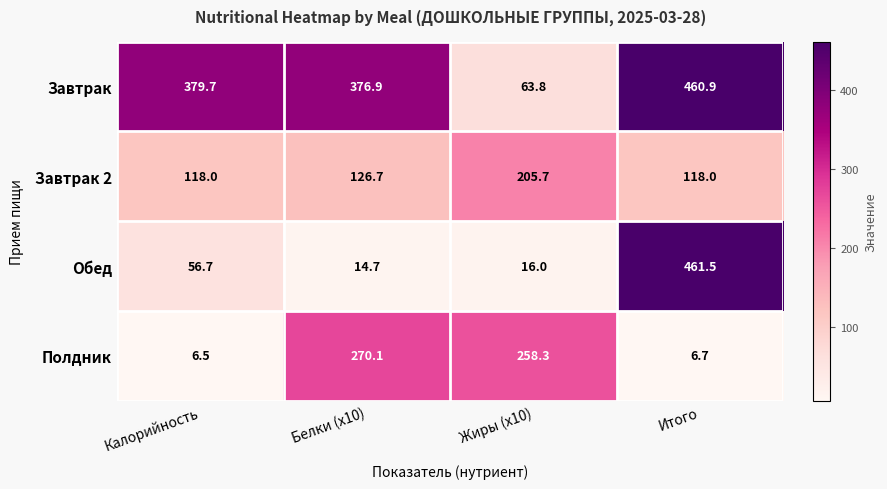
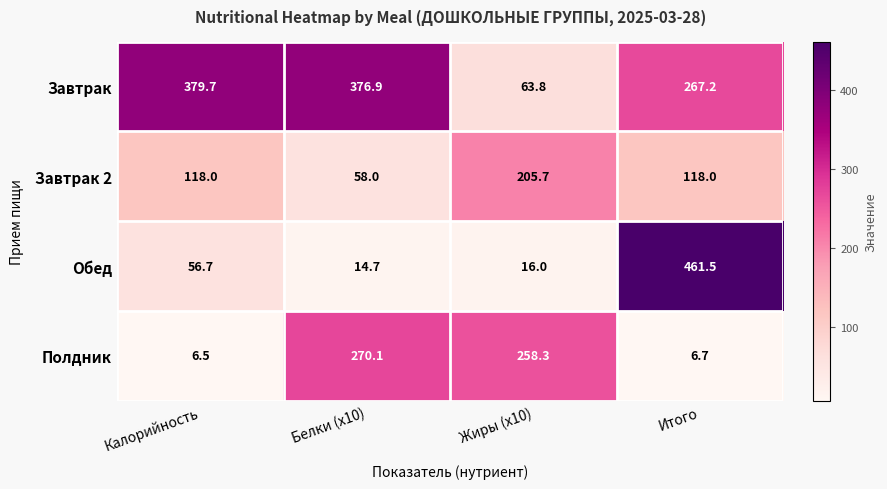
  {
    "Завтрак": {
      "Калорийность": 379.7,
      "Белки (x10)": 376.9,
      "Жиры (x10)": 63.8,
-     "Итого": 460.9
+     "Итого": 267.2
    },
    "Завтрак 2": {
      "Калорийность": 118.0,
-     "Белки (x10)": 126.7,
+     "Белки (x10)": 58.0,
      "Жиры (x10)": 205.7,
      "Итого": 118.0
    },
    "Обед": {
      "Калорийность": 56.7,
      "Белки (x10)": 14.7,
      "Жиры (x10)": 16.0,
      "Итого": 461.5
    },
    "Полдник": {
      "Калорийность": 6.5,
      "Белки (x10)": 270.1,
      "Жиры (x10)": 258.3,
      "Итого": 6.7
    }
  }
